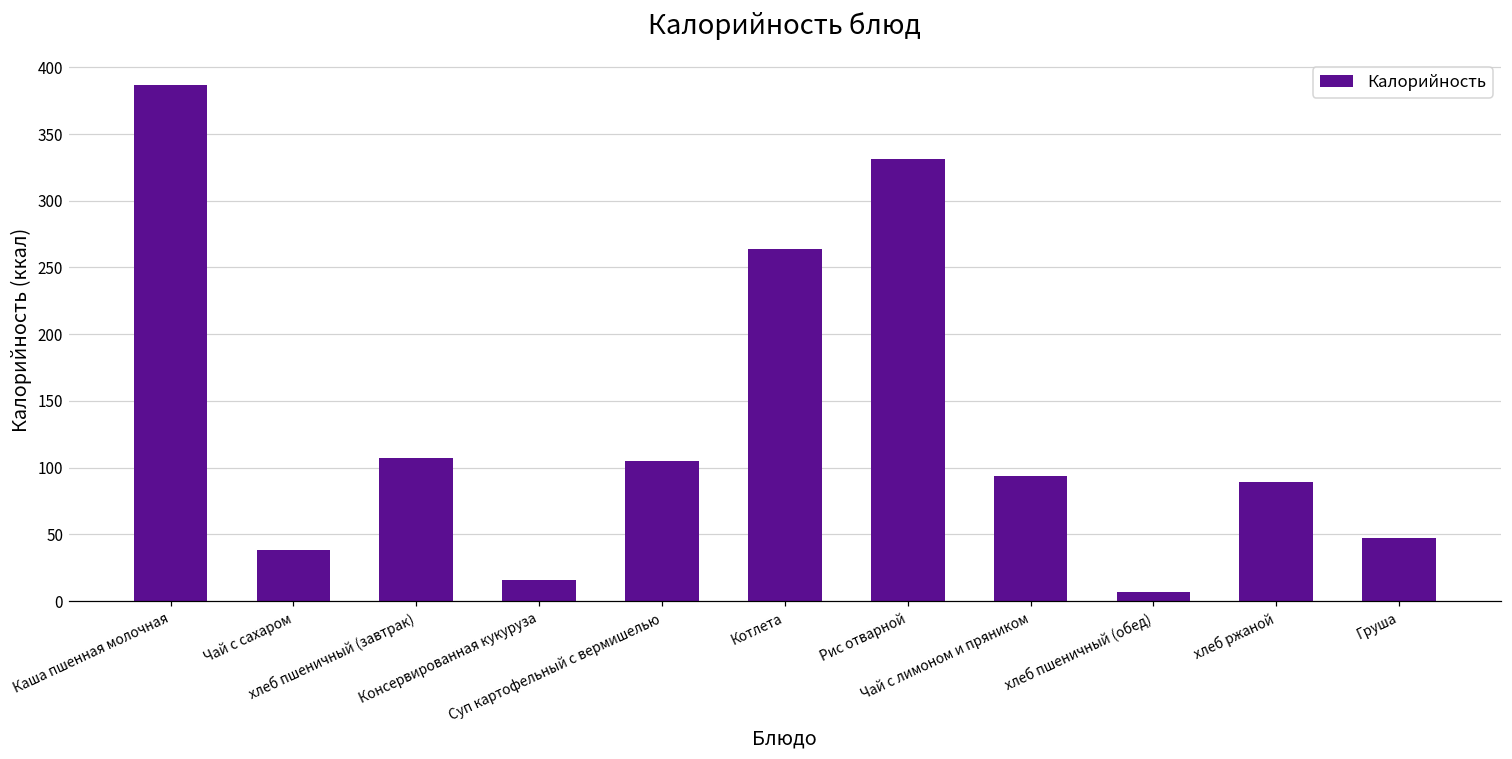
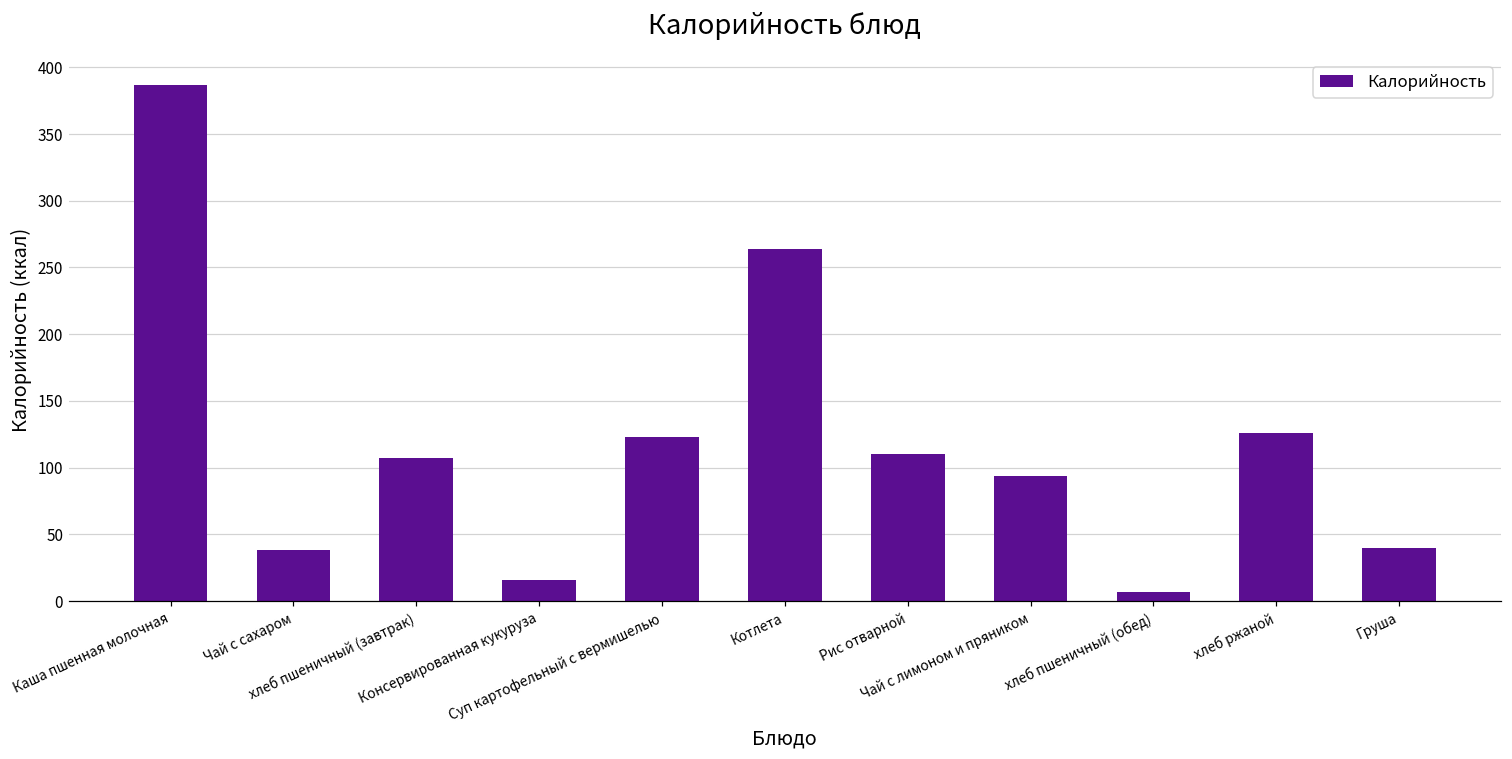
  {
    "Каша пшенная молочная": 387,
    "Чай с сахаром": 38,
    "хлеб пшеничный (завтрак)": 107,
    "Консервированная кукуруза": 16,
-   "Суп картофельный с вермишелью": 105,
+   "Суп картофельный с вермишелью": 123,
    "Котлета": 264,
-   "Рис отварной": 331,
+   "Рис отварной": 110,
    "Чай с лимоном и пряником": 94,
    "хлеб пшеничный (обед)": 7,
-   "хлеб ржаной": 89,
-   "Груша": 47
+   "хлеб ржаной": 126,
+   "Груша": 40
  }
